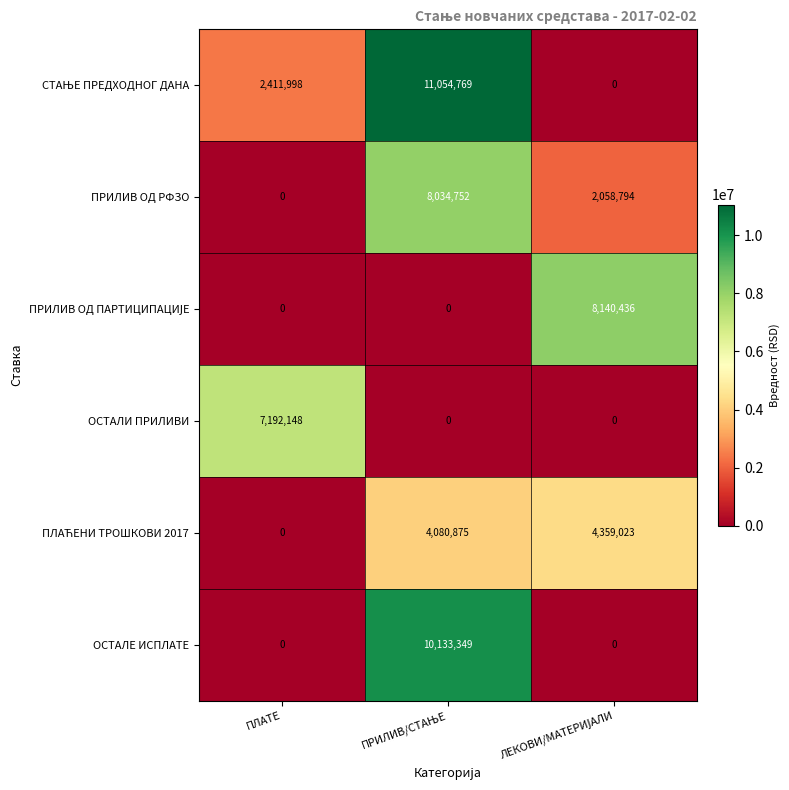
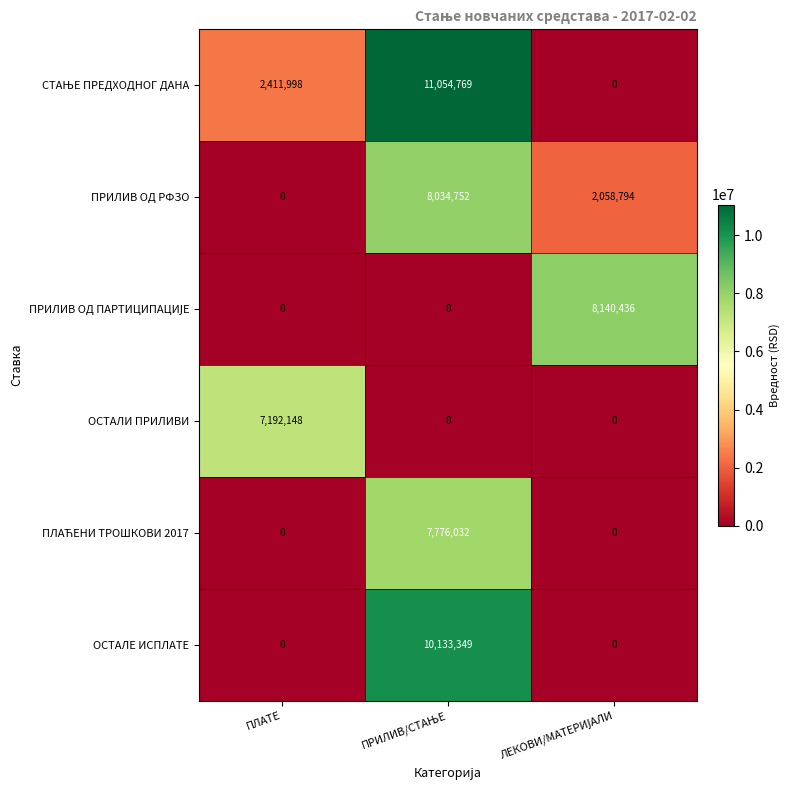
  {
    "СТАЊЕ ПРЕДХОДНОГ ДАНА": {
      "ПЛАТЕ": "2,411,998",
      "ПРИЛИВ/СТАЊЕ": "11,054,769",
      "ЛЕКОВИ/МАТЕРИЈАЛИ": "0"
    },
    "ПРИЛИВ ОД РФЗО": {
      "ПЛАТЕ": "0",
      "ПРИЛИВ/СТАЊЕ": "8,034,752",
      "ЛЕКОВИ/МАТЕРИЈАЛИ": "2,058,794"
    },
    "ПРИЛИВ ОД ПАРТИЦИПАЦИЈЕ": {
      "ПЛАТЕ": "0",
      "ПРИЛИВ/СТАЊЕ": "0",
      "ЛЕКОВИ/МАТЕРИЈАЛИ": "8,140,436"
    },
    "ОСТАЛИ ПРИЛИВИ": {
      "ПЛАТЕ": "7,192,148",
      "ПРИЛИВ/СТАЊЕ": "0",
      "ЛЕКОВИ/МАТЕРИЈАЛИ": "0"
    },
    "ПЛАЋЕНИ ТРОШКОВИ 2017": {
      "ПЛАТЕ": "0",
-     "ПРИЛИВ/СТАЊЕ": "4,080,875",
-     "ЛЕКОВИ/МАТЕРИЈАЛИ": "4,359,023"
+     "ПРИЛИВ/СТАЊЕ": "7,776,032",
+     "ЛЕКОВИ/МАТЕРИЈАЛИ": "0"
    },
    "ОСТАЛЕ ИСПЛАТЕ": {
      "ПЛАТЕ": "0",
      "ПРИЛИВ/СТАЊЕ": "10,133,349",
      "ЛЕКОВИ/МАТЕРИЈАЛИ": "0"
    }
  }
